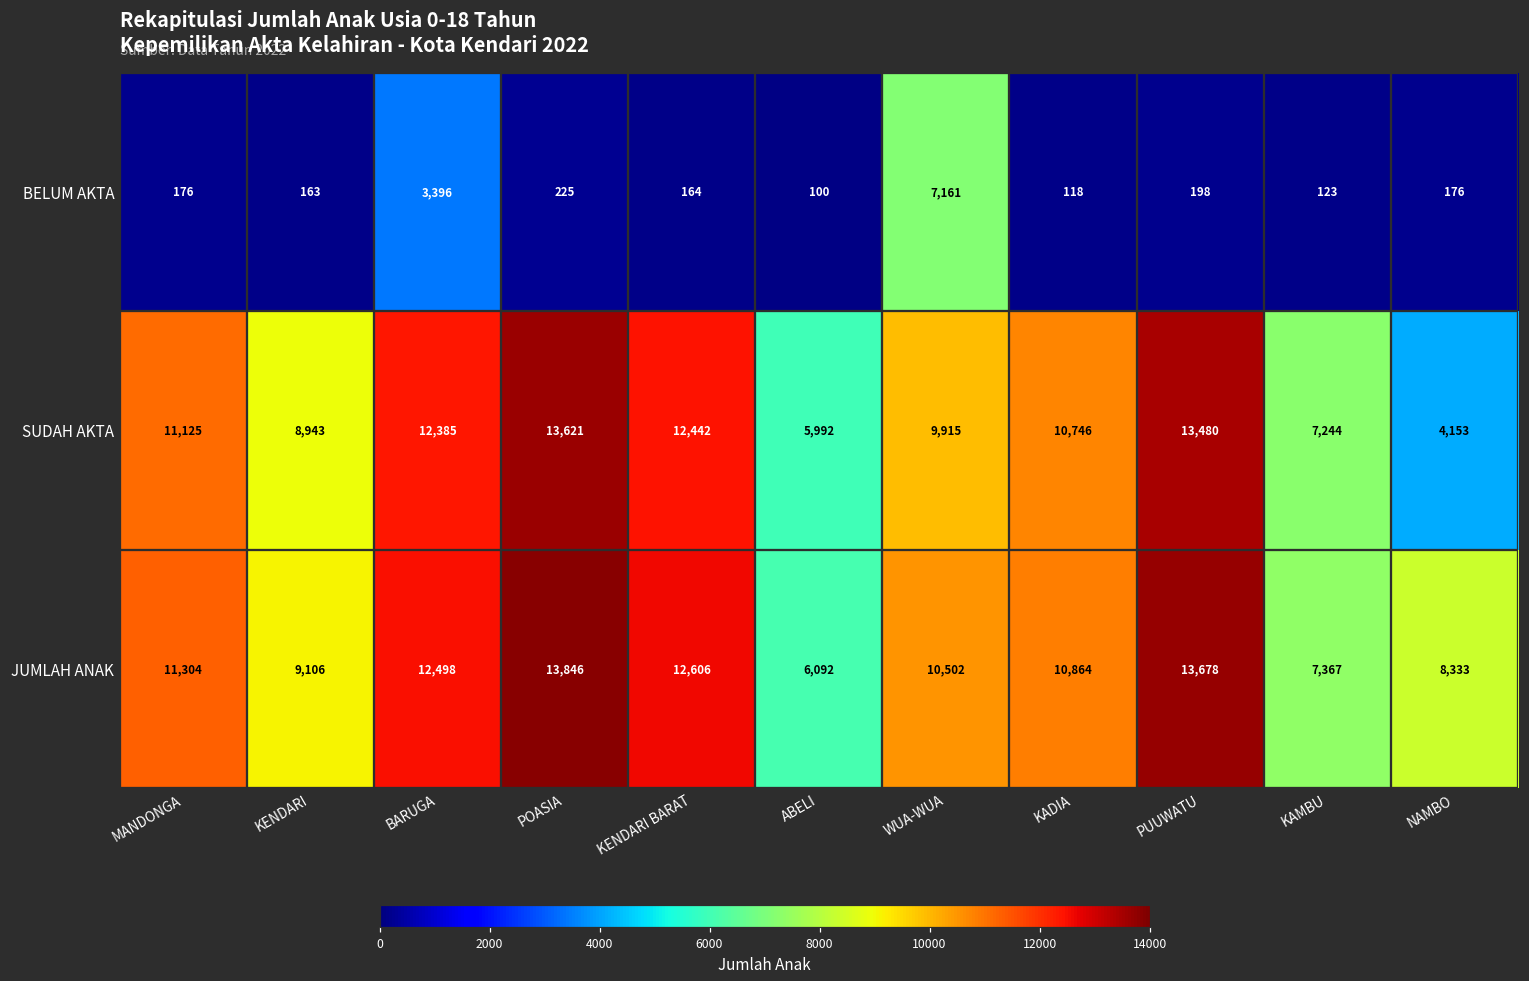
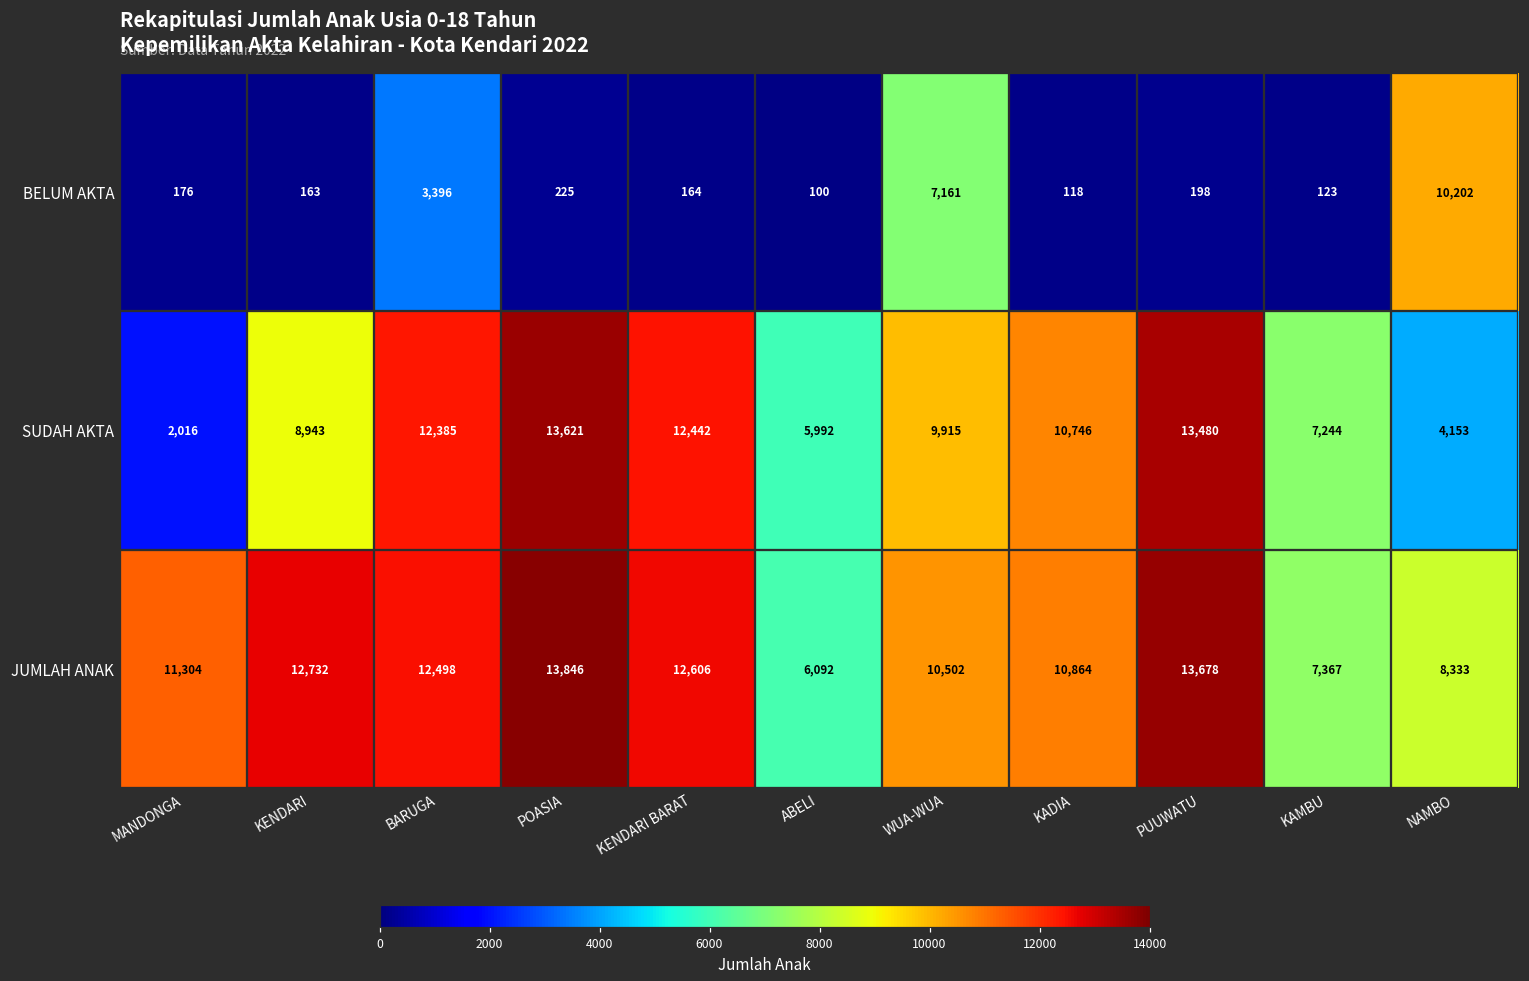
  {
    "BELUM AKTA": {
      "MANDONGA": "176",
      "KENDARI": "163",
      "BARUGA": "3,396",
      "POASIA": "225",
      "KENDARI BARAT": "164",
      "ABELI": "100",
      "WUA-WUA": "7,161",
      "KADIA": "118",
      "PUUWATU": "198",
      "KAMBU": "123",
-     "NAMBO": "176"
+     "NAMBO": "10,202"
    },
    "SUDAH AKTA": {
-     "MANDONGA": "11,125",
+     "MANDONGA": "2,016",
      "KENDARI": "8,943",
      "BARUGA": "12,385",
      "POASIA": "13,621",
      "KENDARI BARAT": "12,442",
      "ABELI": "5,992",
      "WUA-WUA": "9,915",
      "KADIA": "10,746",
      "PUUWATU": "13,480",
      "KAMBU": "7,244",
      "NAMBO": "4,153"
    },
    "JUMLAH ANAK": {
      "MANDONGA": "11,304",
-     "KENDARI": "9,106",
+     "KENDARI": "12,732",
      "BARUGA": "12,498",
      "POASIA": "13,846",
      "KENDARI BARAT": "12,606",
      "ABELI": "6,092",
      "WUA-WUA": "10,502",
      "KADIA": "10,864",
      "PUUWATU": "13,678",
      "KAMBU": "7,367",
      "NAMBO": "8,333"
    }
  }
